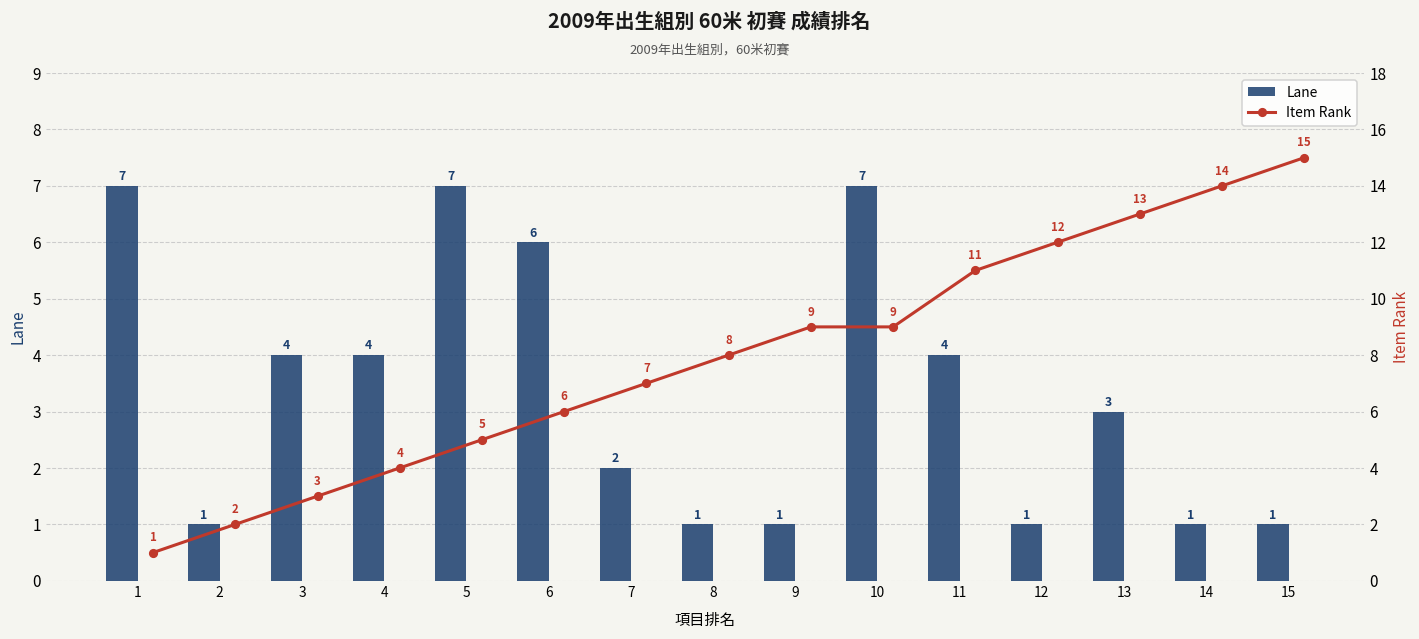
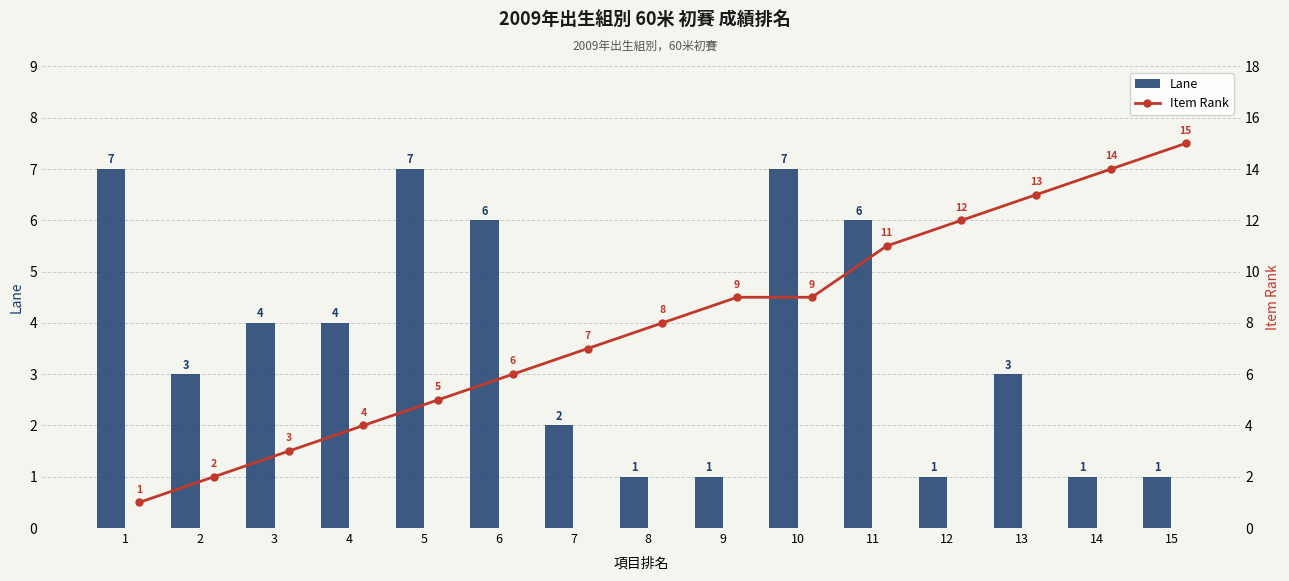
  {
    "Lane": {
      "1": 7,
-     "2": 1,
+     "2": 3,
      "3": 4,
      "4": 4,
      "5": 7,
      "6": 6,
      "7": 2,
      "8": 1,
      "9": 1,
      "10": 7,
-     "11": 4,
+     "11": 6,
      "12": 1,
      "13": 3,
      "14": 1,
      "15": 1
    }
  }
